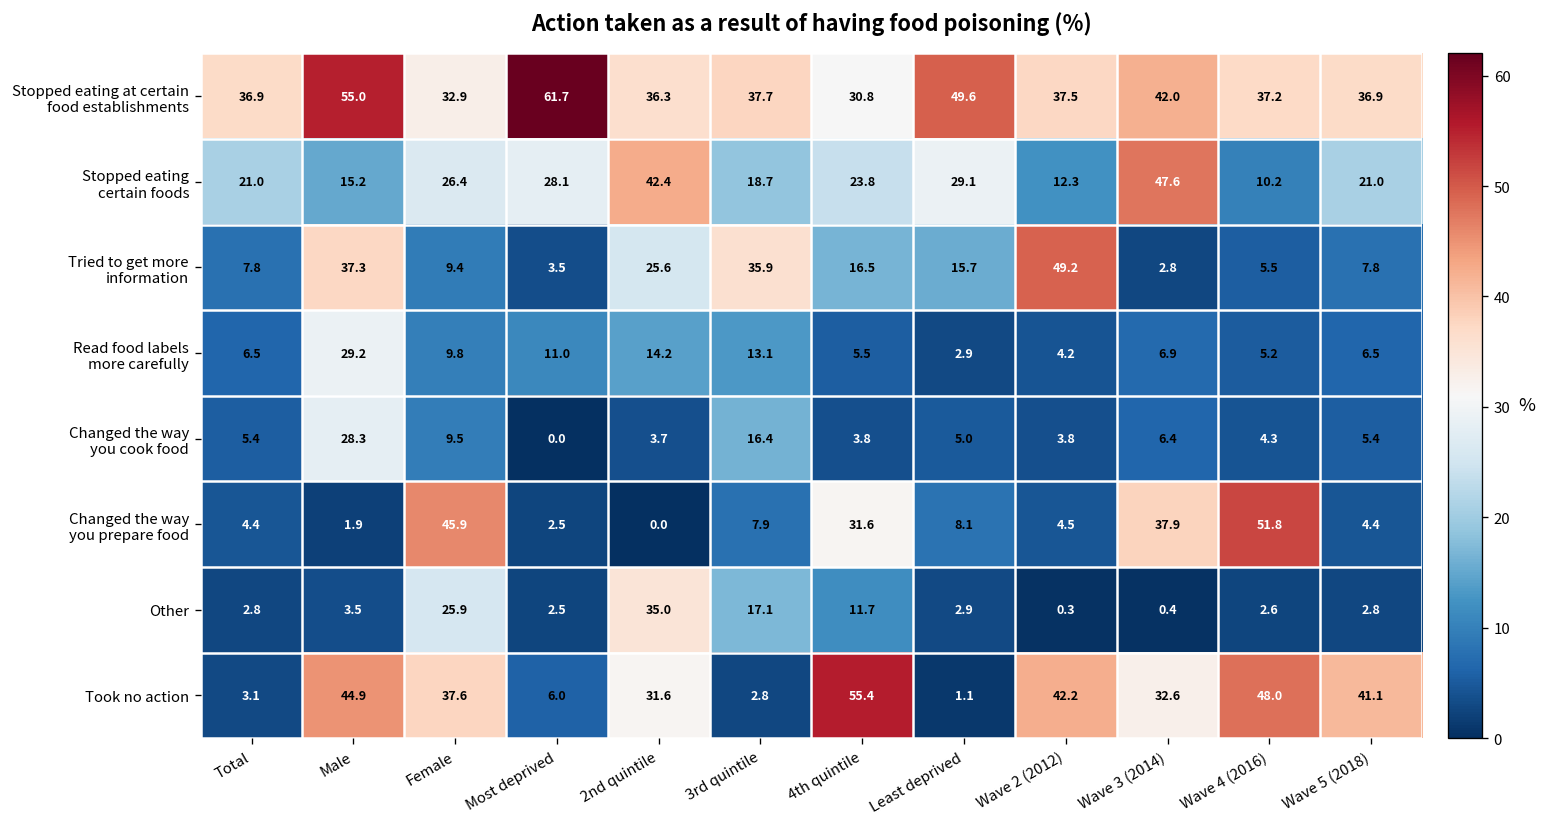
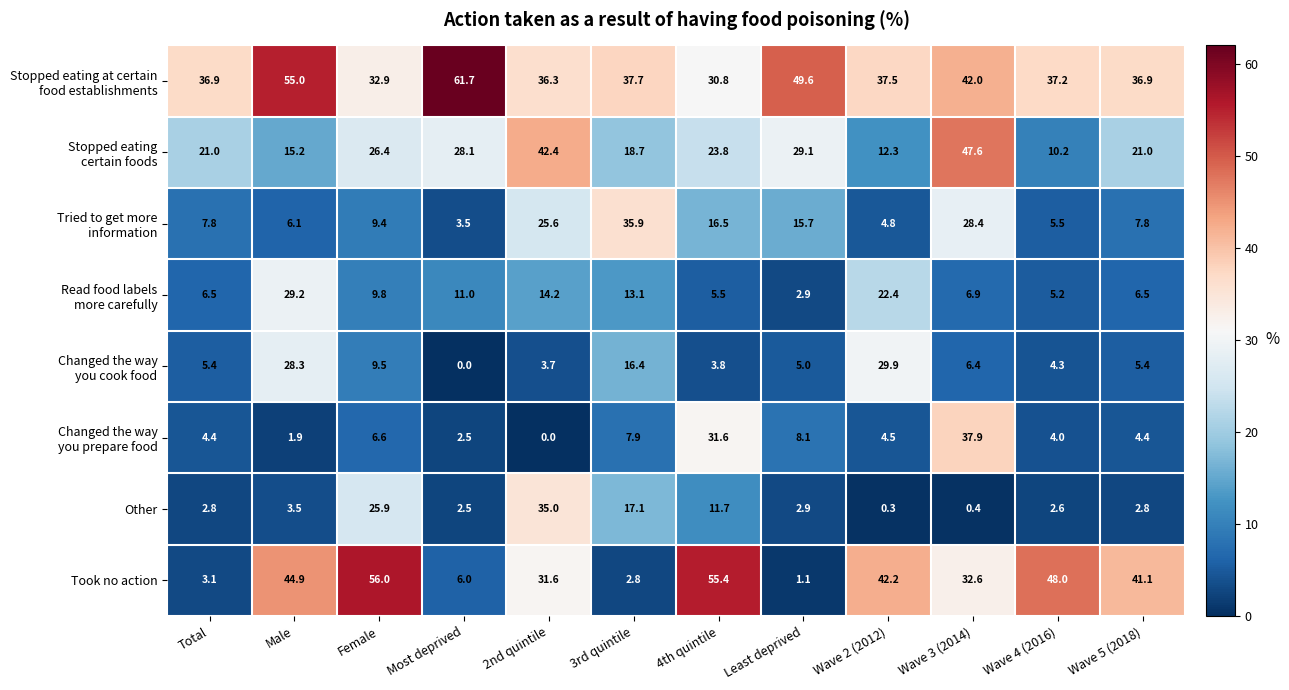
  {
    "Stopped eating at certain food establishments": {
      "Total": 36.9,
      "Male": 55.0,
      "Female": 32.9,
      "Most deprived": 61.7,
      "2nd quintile": 36.3,
      "3rd quintile": 37.7,
      "4th quintile": 30.8,
      "Least deprived": 49.6,
      "Wave 2 (2012)": 37.5,
      "Wave 3 (2014)": 42.0,
      "Wave 4 (2016)": 37.2,
      "Wave 5 (2018)": 36.9
    },
    "Stopped eating certain foods": {
      "Total": 21.0,
      "Male": 15.2,
      "Female": 26.4,
      "Most deprived": 28.1,
      "2nd quintile": 42.4,
      "3rd quintile": 18.7,
      "4th quintile": 23.8,
      "Least deprived": 29.1,
      "Wave 2 (2012)": 12.3,
      "Wave 3 (2014)": 47.6,
      "Wave 4 (2016)": 10.2,
      "Wave 5 (2018)": 21.0
    },
    "Tried to get more information": {
      "Total": 7.8,
-     "Male": 37.3,
+     "Male": 6.1,
      "Female": 9.4,
      "Most deprived": 3.5,
      "2nd quintile": 25.6,
      "3rd quintile": 35.9,
      "4th quintile": 16.5,
      "Least deprived": 15.7,
-     "Wave 2 (2012)": 49.2,
-     "Wave 3 (2014)": 2.8,
+     "Wave 2 (2012)": 4.8,
+     "Wave 3 (2014)": 28.4,
      "Wave 4 (2016)": 5.5,
      "Wave 5 (2018)": 7.8
    },
    "Read food labels more carefully": {
      "Total": 6.5,
      "Male": 29.2,
      "Female": 9.8,
      "Most deprived": 11.0,
      "2nd quintile": 14.2,
      "3rd quintile": 13.1,
      "4th quintile": 5.5,
      "Least deprived": 2.9,
-     "Wave 2 (2012)": 4.2,
+     "Wave 2 (2012)": 22.4,
      "Wave 3 (2014)": 6.9,
      "Wave 4 (2016)": 5.2,
      "Wave 5 (2018)": 6.5
    },
    "Changed the way you cook food": {
      "Total": 5.4,
      "Male": 28.3,
      "Female": 9.5,
      "Most deprived": 0.0,
      "2nd quintile": 3.7,
      "3rd quintile": 16.4,
      "4th quintile": 3.8,
      "Least deprived": 5.0,
-     "Wave 2 (2012)": 3.8,
+     "Wave 2 (2012)": 29.9,
      "Wave 3 (2014)": 6.4,
      "Wave 4 (2016)": 4.3,
      "Wave 5 (2018)": 5.4
    },
    "Changed the way you prepare food": {
      "Total": 4.4,
      "Male": 1.9,
-     "Female": 45.9,
+     "Female": 6.6,
      "Most deprived": 2.5,
      "2nd quintile": 0.0,
      "3rd quintile": 7.9,
      "4th quintile": 31.6,
      "Least deprived": 8.1,
      "Wave 2 (2012)": 4.5,
      "Wave 3 (2014)": 37.9,
-     "Wave 4 (2016)": 51.8,
+     "Wave 4 (2016)": 4.0,
      "Wave 5 (2018)": 4.4
    },
    "Other": {
      "Total": 2.8,
      "Male": 3.5,
      "Female": 25.9,
      "Most deprived": 2.5,
      "2nd quintile": 35.0,
      "3rd quintile": 17.1,
      "4th quintile": 11.7,
      "Least deprived": 2.9,
      "Wave 2 (2012)": 0.3,
      "Wave 3 (2014)": 0.4,
      "Wave 4 (2016)": 2.6,
      "Wave 5 (2018)": 2.8
    },
    "Took no action": {
      "Total": 3.1,
      "Male": 44.9,
-     "Female": 37.6,
+     "Female": 56.0,
      "Most deprived": 6.0,
      "2nd quintile": 31.6,
      "3rd quintile": 2.8,
      "4th quintile": 55.4,
      "Least deprived": 1.1,
      "Wave 2 (2012)": 42.2,
      "Wave 3 (2014)": 32.6,
      "Wave 4 (2016)": 48.0,
      "Wave 5 (2018)": 41.1
    }
  }
